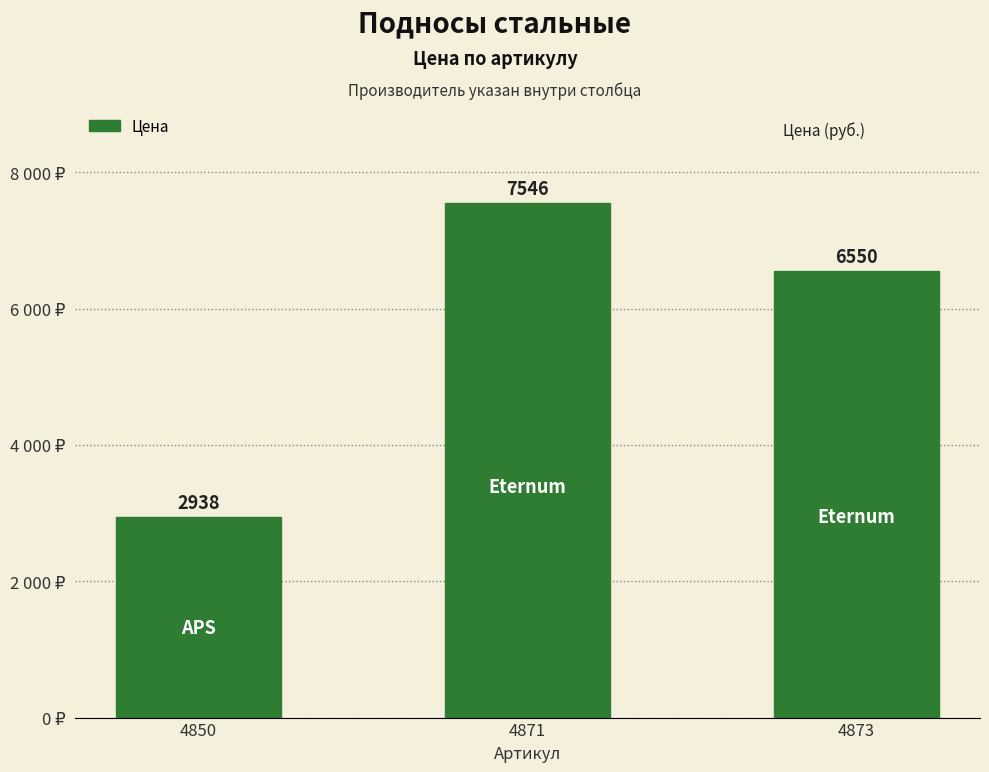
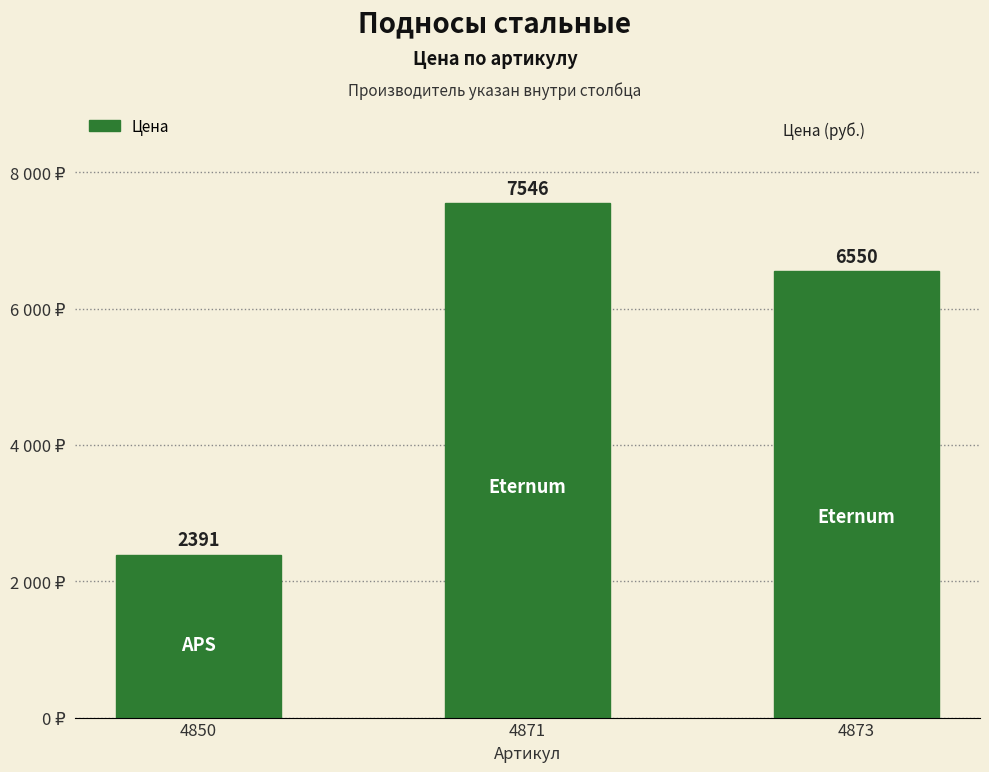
  {
-   "4850": 2938,
+   "4850": 2391,
    "4871": 7546,
    "4873": 6550
  }
